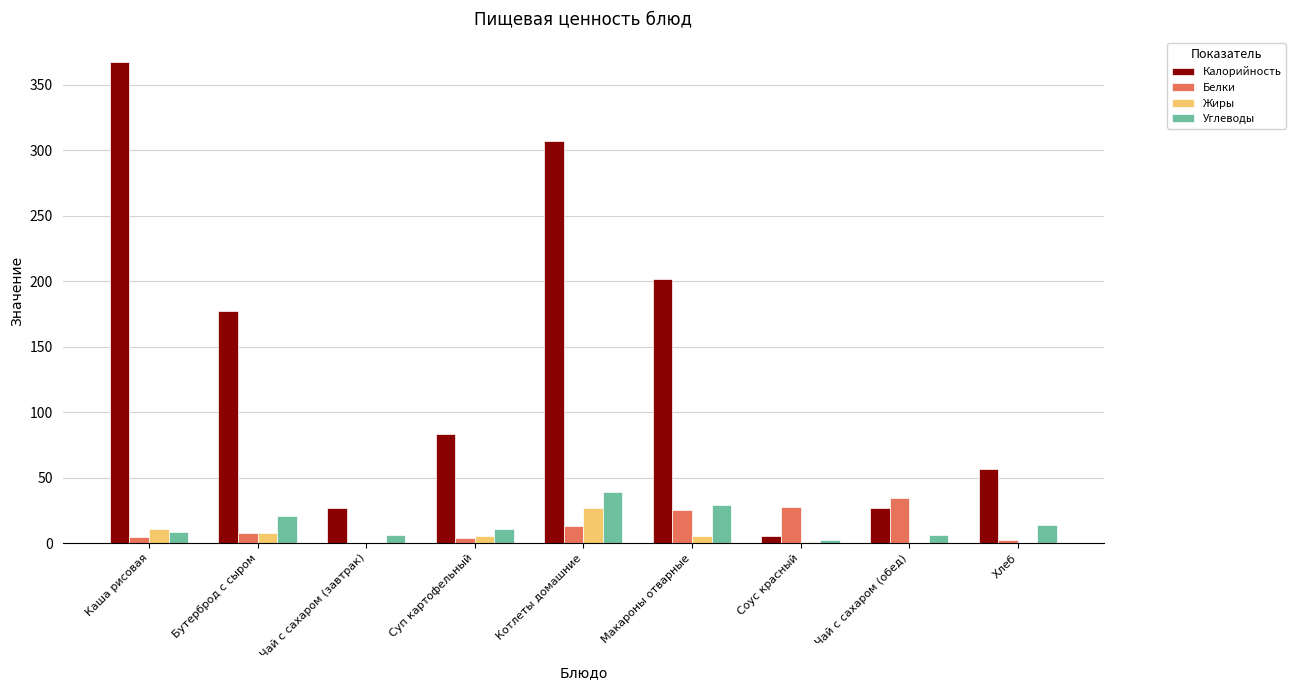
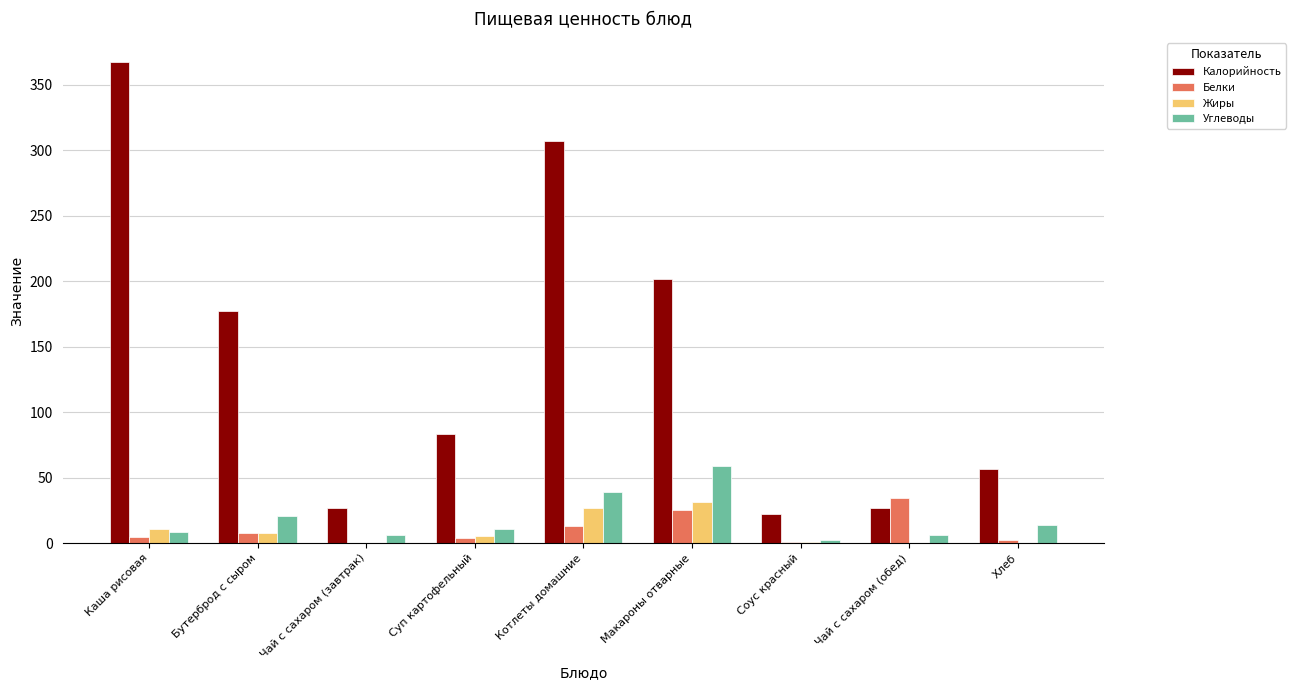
  {
    "Калорийность": {
      "Каша рисовая": 368,
      "Бутерброд с сыром": 178,
      "Чай с сахаром (завтрак)": 27,
      "Суп картофельный": 84,
      "Котлеты домашние": 307,
      "Макароны отварные": 202,
-     "Соус красный": 5,
+     "Соус красный": 22,
      "Чай с сахаром (обед)": 27,
      "Хлеб": 57
    },
    "Белки": {
      "Каша рисовая": 5,
      "Бутерброд с сыром": 8,
      "Суп картофельный": 4,
      "Котлеты домашние": 13,
      "Макароны отварные": 26,
-     "Соус красный": 27,
+     "Соус красный": 1,
      "Чай с сахаром (обед)": 34,
      "Хлеб": 2
    },
    "Жиры": {
      "Каша рисовая": 11,
      "Бутерброд с сыром": 8,
      "Чай с сахаром (завтрак)": 0,
      "Суп картофельный": 5,
      "Котлеты домашние": 27,
-     "Макароны отварные": 6,
+     "Макароны отварные": 32,
      "Чай с сахаром (обед)": 0
    },
    "Углеводы": {
      "Каша рисовая": 8,
      "Бутерброд с сыром": 20,
      "Чай с сахаром (завтрак)": 7,
      "Суп картофельный": 11,
      "Котлеты домашние": 39,
-     "Макароны отварные": 29,
+     "Макароны отварные": 59,
      "Соус красный": 3,
      "Чай с сахаром (обед)": 7,
      "Хлеб": 14
    }
  }
